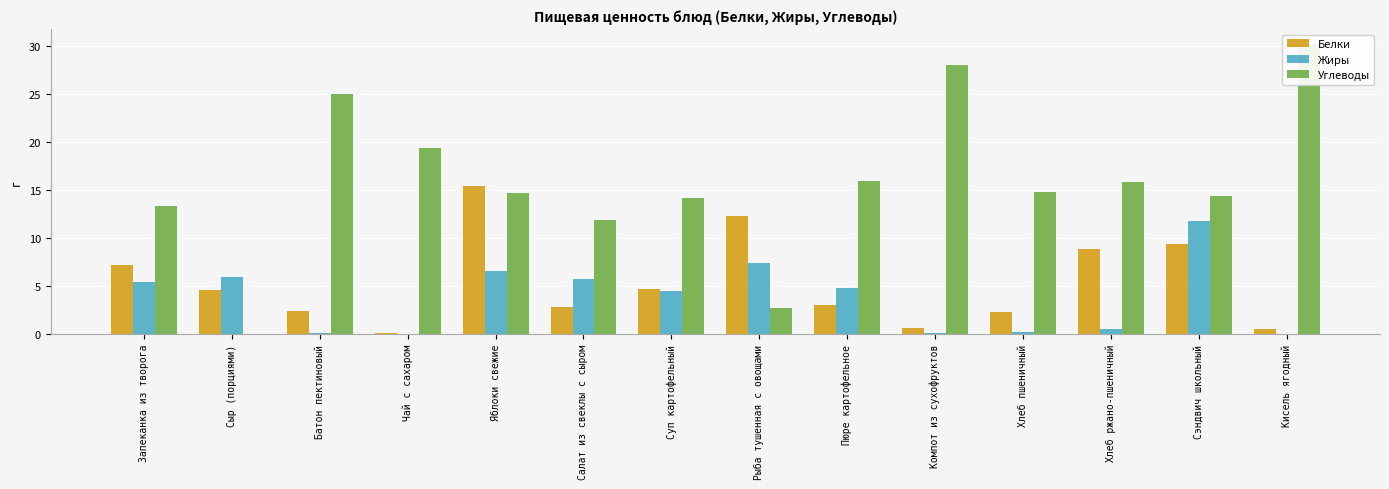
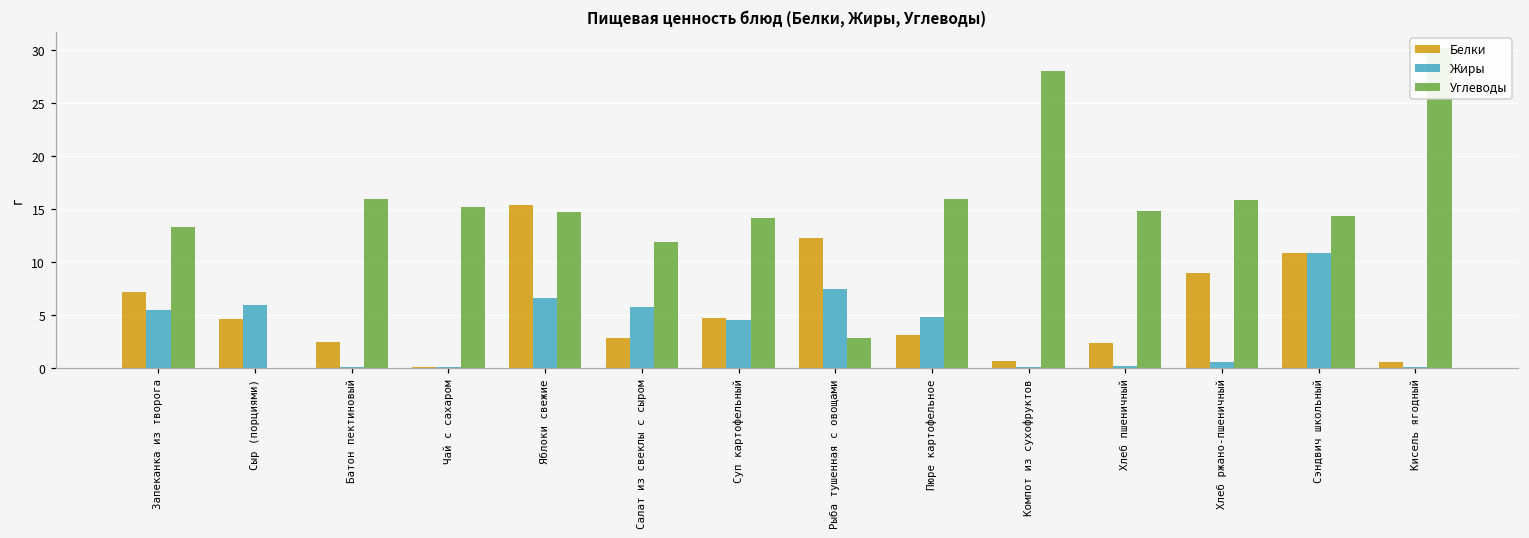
  {
    "Белки": {
      "Запеканка из творога": 7,
      "Сыр (порциями)": 5,
      "Батон пектиновый": 2,
      "Яблоки свежие": 15,
      "Салат из свеклы с сыром": 3,
      "Суп картофельный": 5,
      "Рыба тушенная с овощами": 12,
      "Пюре картофельное": 3,
      "Компот из сухофруктов": 1,
      "Хлеб пшеничный": 2,
      "Хлеб ржано-пшеничный": 9,
-     "Сэндвич школьный": 9,
+     "Сэндвич школьный": 11,
      "Кисель ягодный": 1
    },
    "Жиры": {
      "Запеканка из творога": 5,
      "Сыр (порциями)": 6,
      "Яблоки свежие": 7,
      "Салат из свеклы с сыром": 6,
      "Суп картофельный": 5,
      "Рыба тушенная с овощами": 7,
      "Пюре картофельное": 5,
      "Хлеб ржано-пшеничный": 1,
-     "Сэндвич школьный": 12
+     "Сэндвич школьный": 11
    },
    "Углеводы": {
      "Запеканка из творога": 13,
      "Сыр (порциями)": 0,
-     "Батон пектиновый": 25,
-     "Чай с сахаром": 19,
+     "Батон пектиновый": 16,
+     "Чай с сахаром": 15,
      "Яблоки свежие": 15,
      "Салат из свеклы с сыром": 12,
      "Суп картофельный": 14,
      "Рыба тушенная с овощами": 3,
      "Пюре картофельное": 16,
      "Компот из сухофруктов": 28,
      "Хлеб пшеничный": 15,
      "Хлеб ржано-пшеничный": 16,
      "Сэндвич школьный": 14
    }
  }
